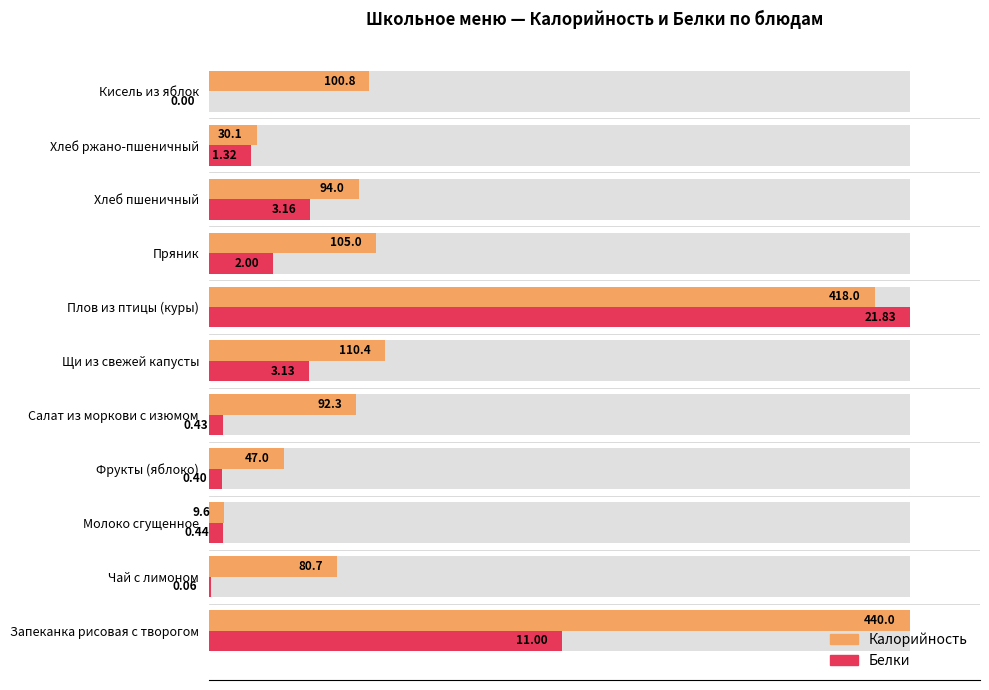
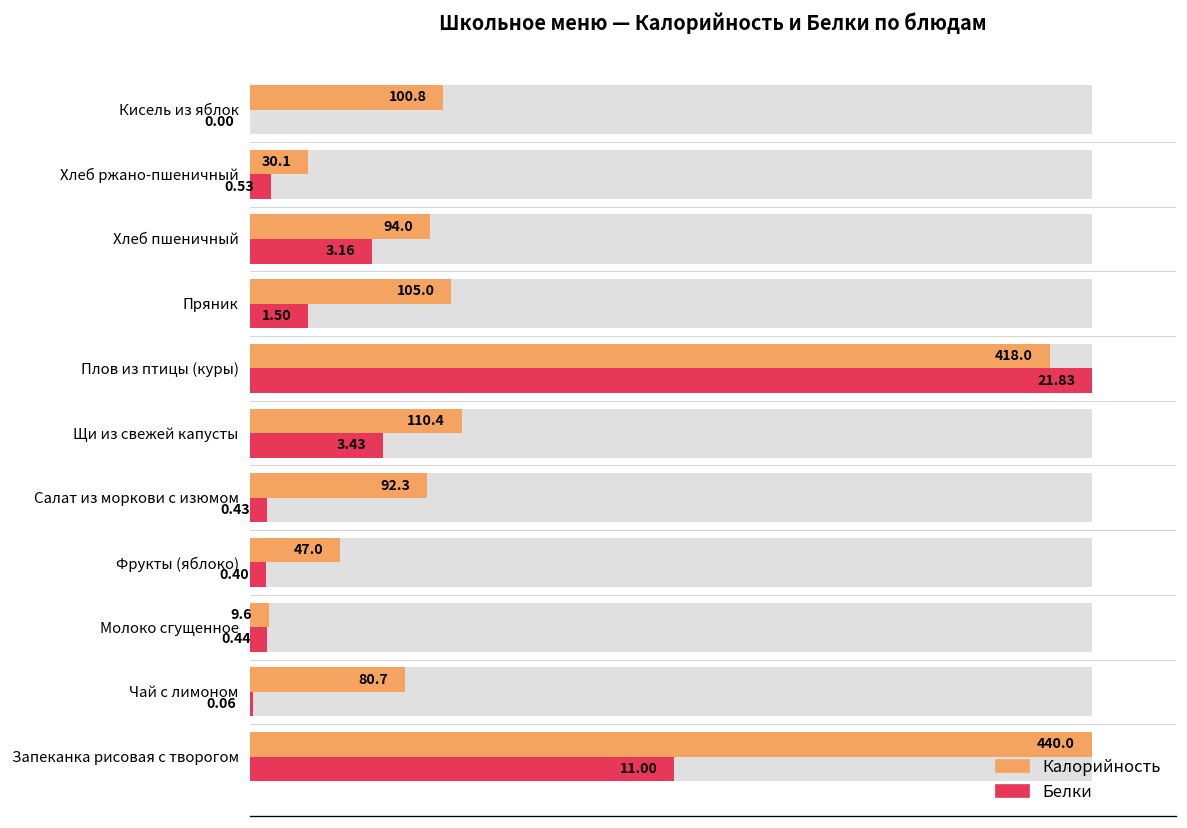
  {
    "Белки": {
      "Кисель из яблок": 0.00,
-     "Хлеб ржано-пшеничный": 1.32,
-     "Пряник": 2.00,
-     "Щи из свежей капусты": 3.13
+     "Хлеб ржано-пшеничный": 0.53,
+     "Пряник": 1.50,
+     "Щи из свежей капусты": 3.43
    }
  }
